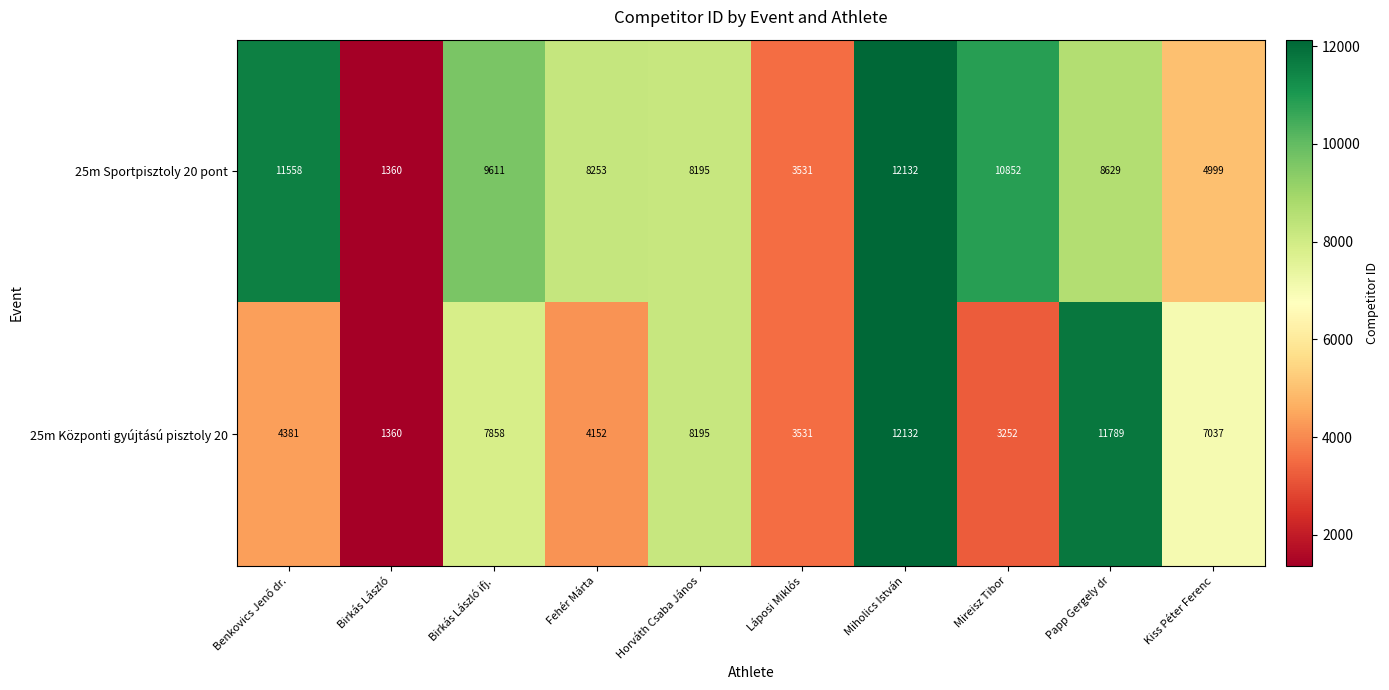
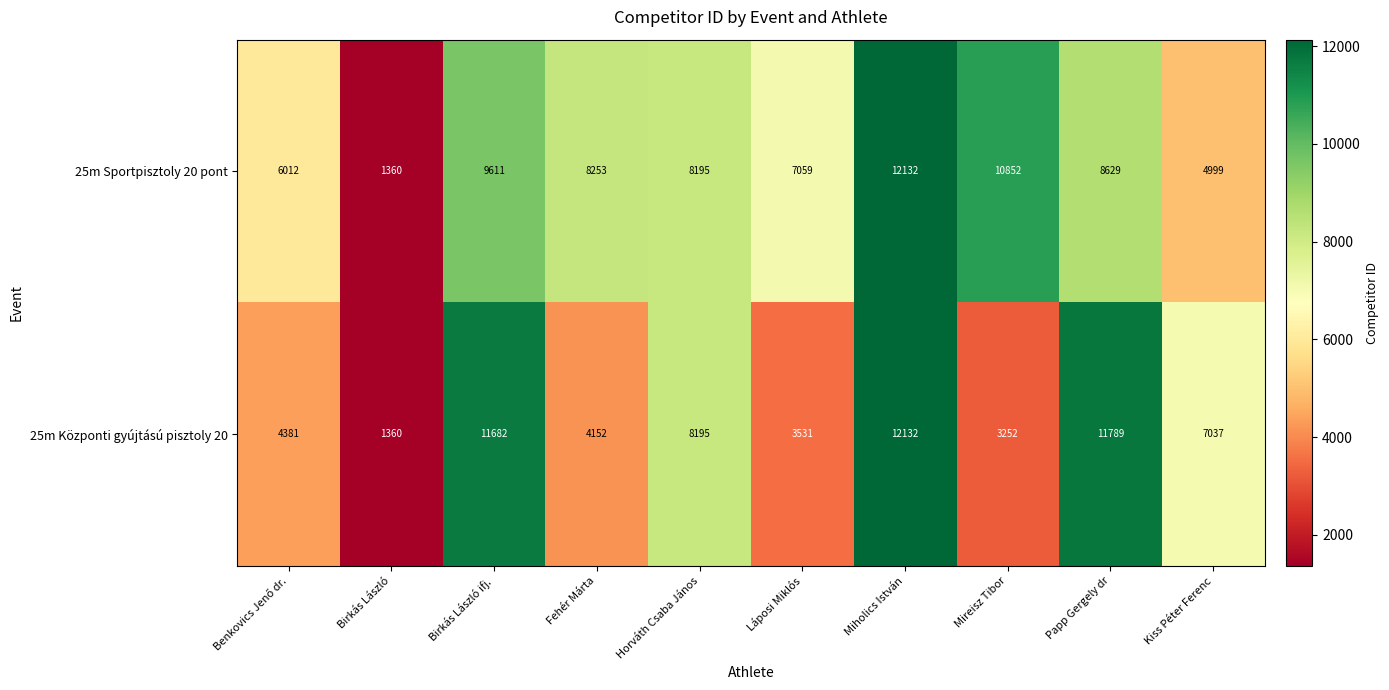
  {
    "25m Sportpisztoly 20 pont": {
-     "Benkovics Jenő dr.": 11558,
+     "Benkovics Jenő dr.": 6012,
      "Birkás László": 1360,
      "Birkás László ifj.": 9611,
      "Fehér Márta": 8253,
      "Horváth Csaba János": 8195,
-     "Láposi Miklós": 3531,
+     "Láposi Miklós": 7059,
      "Miholics István": 12132,
      "Mireisz Tibor": 10852,
      "Papp Gergely dr": 8629,
      "Kiss Péter Ferenc": 4999
    },
    "25m Központi gyújtású pisztoly 20": {
      "Benkovics Jenő dr.": 4381,
      "Birkás László": 1360,
-     "Birkás László ifj.": 7858,
+     "Birkás László ifj.": 11682,
      "Fehér Márta": 4152,
      "Horváth Csaba János": 8195,
      "Láposi Miklós": 3531,
      "Miholics István": 12132,
      "Mireisz Tibor": 3252,
      "Papp Gergely dr": 11789,
      "Kiss Péter Ferenc": 7037
    }
  }
